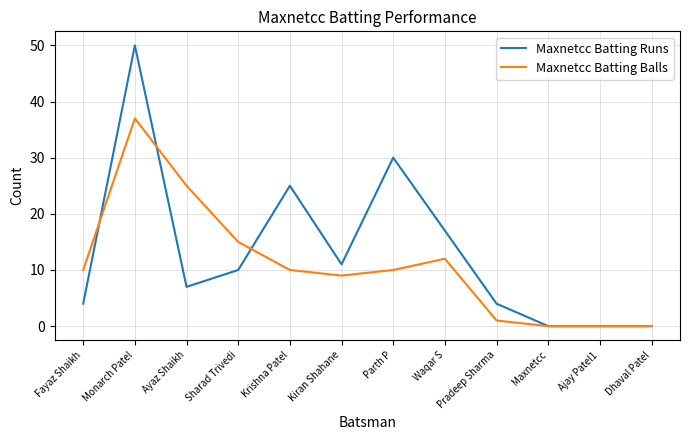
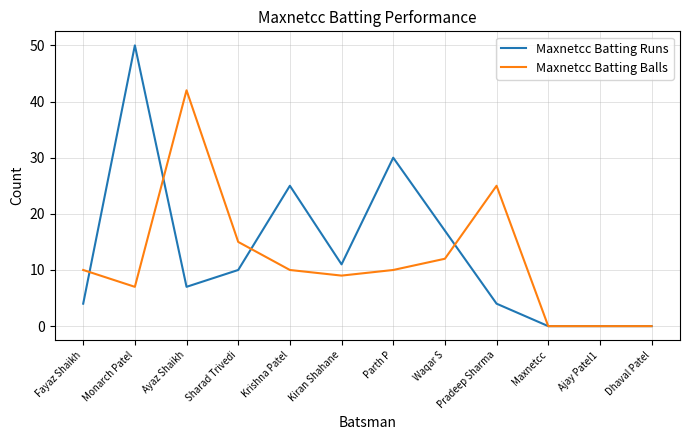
  {
    "Maxnetcc Batting Runs": {
      "Fayaz Shaikh": 4,
      "Monarch Patel": 50,
      "Ayaz Shaikh": 7,
      "Sharad Trivedi": 10,
      "Krishna Patel": 25,
      "Kiran Shahane": 11,
      "Parth P": 30,
      "Waqar S": 17,
      "Pradeep Sharma": 4
    },
    "Maxnetcc Batting Balls": {
      "Fayaz Shaikh": 10,
-     "Monarch Patel": 37,
-     "Ayaz Shaikh": 25,
+     "Monarch Patel": 7,
+     "Ayaz Shaikh": 42,
      "Sharad Trivedi": 15,
      "Krishna Patel": 10,
      "Kiran Shahane": 9,
      "Parth P": 10,
      "Waqar S": 12,
-     "Pradeep Sharma": 1
+     "Pradeep Sharma": 25
    }
  }
